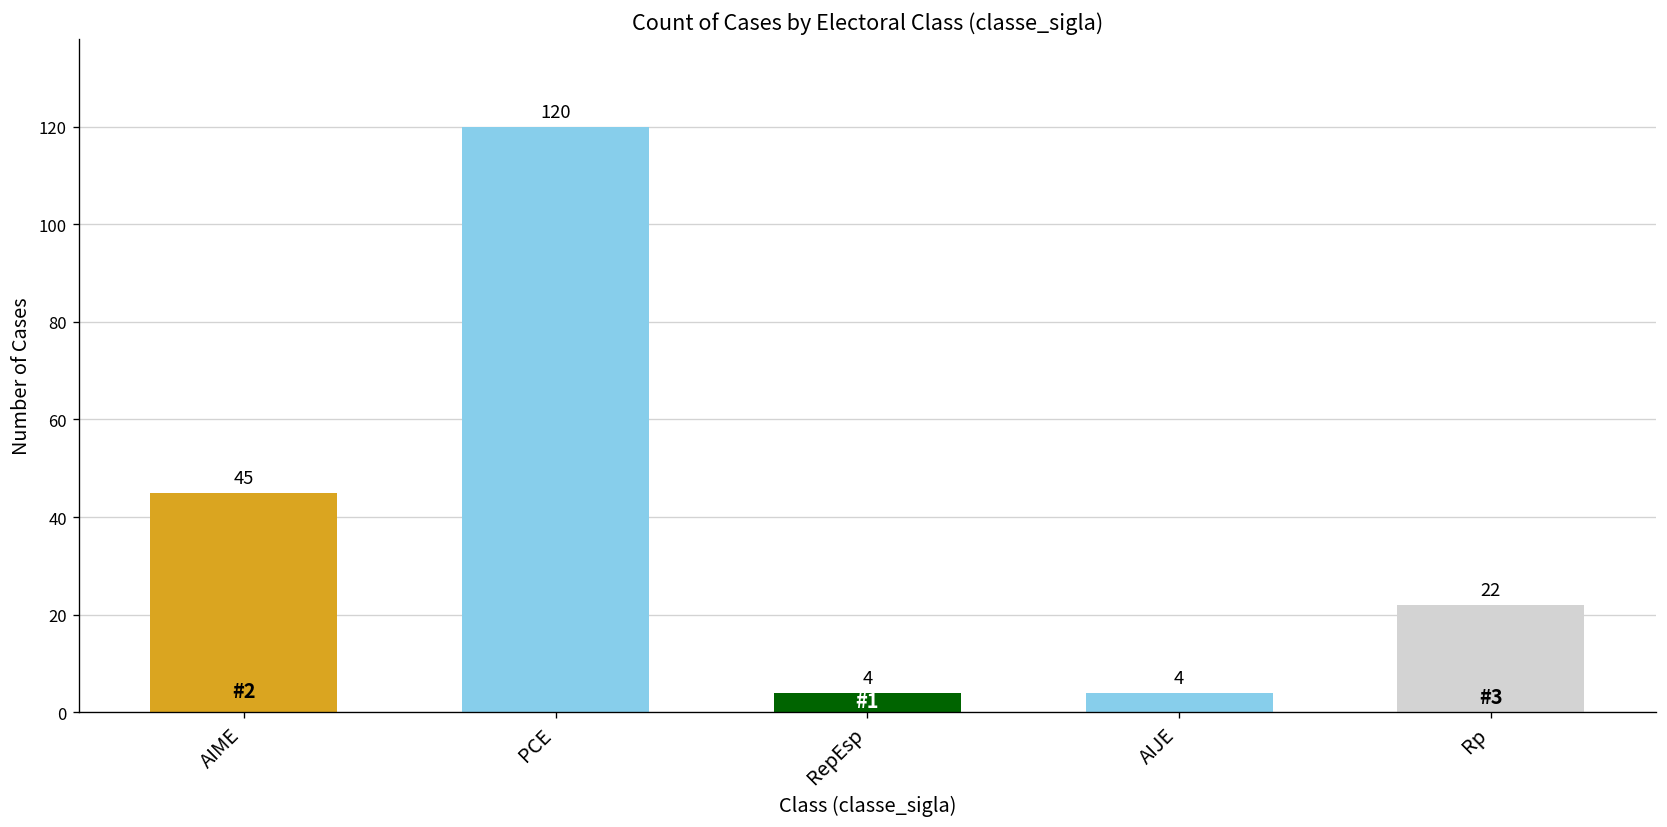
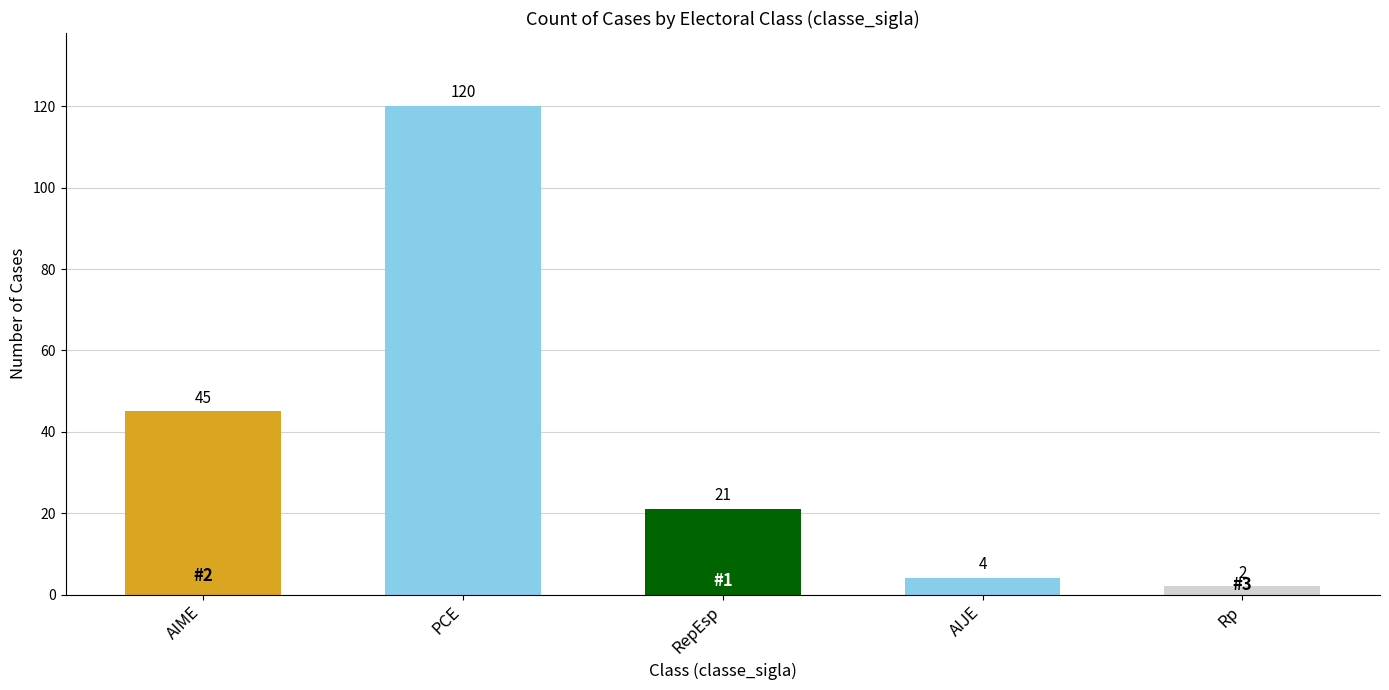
  {
    "AIME": 45,
    "PCE": 120,
-   "RepEsp": 4,
+   "RepEsp": 21,
    "AIJE": 4,
-   "Rp": 22
+   "Rp": 2
  }
